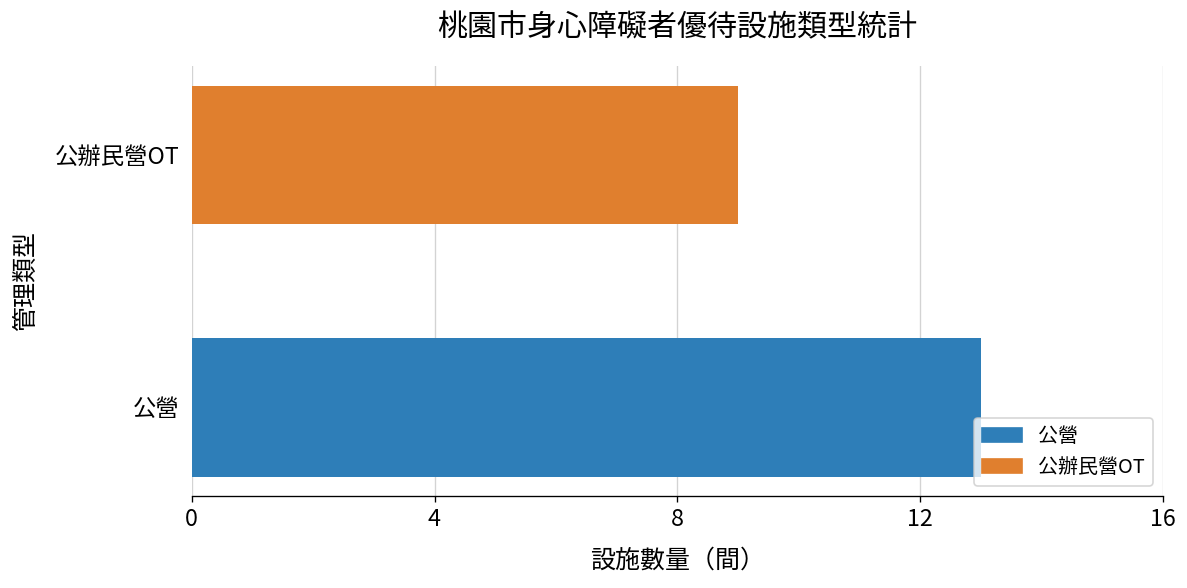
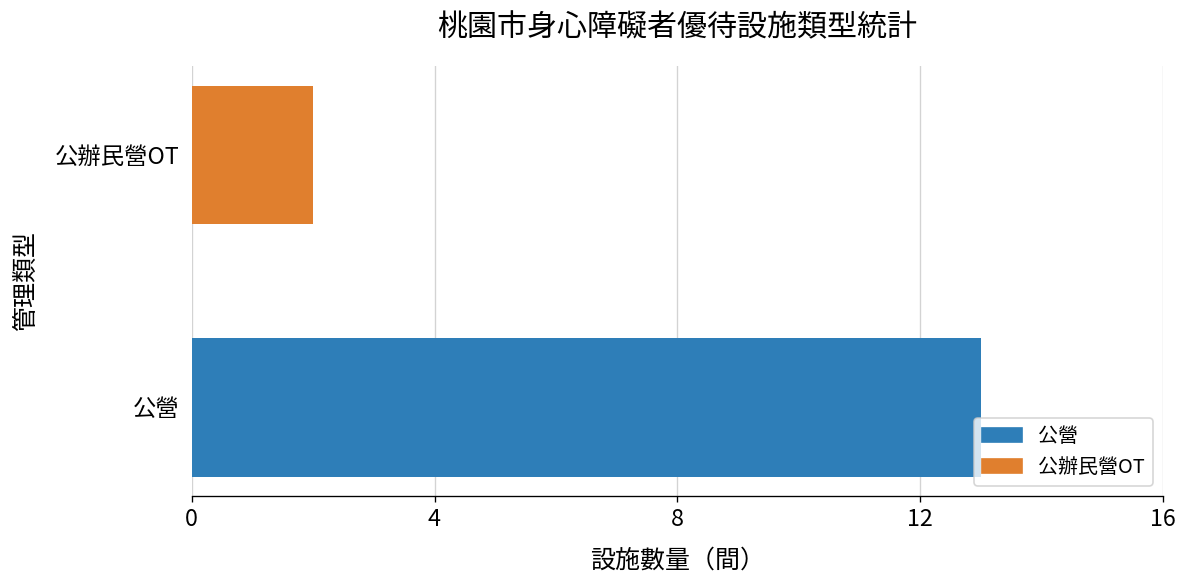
  {
-   "公辦民營OT": 9,
+   "公辦民營OT": 2,
    "公營": 13
  }
